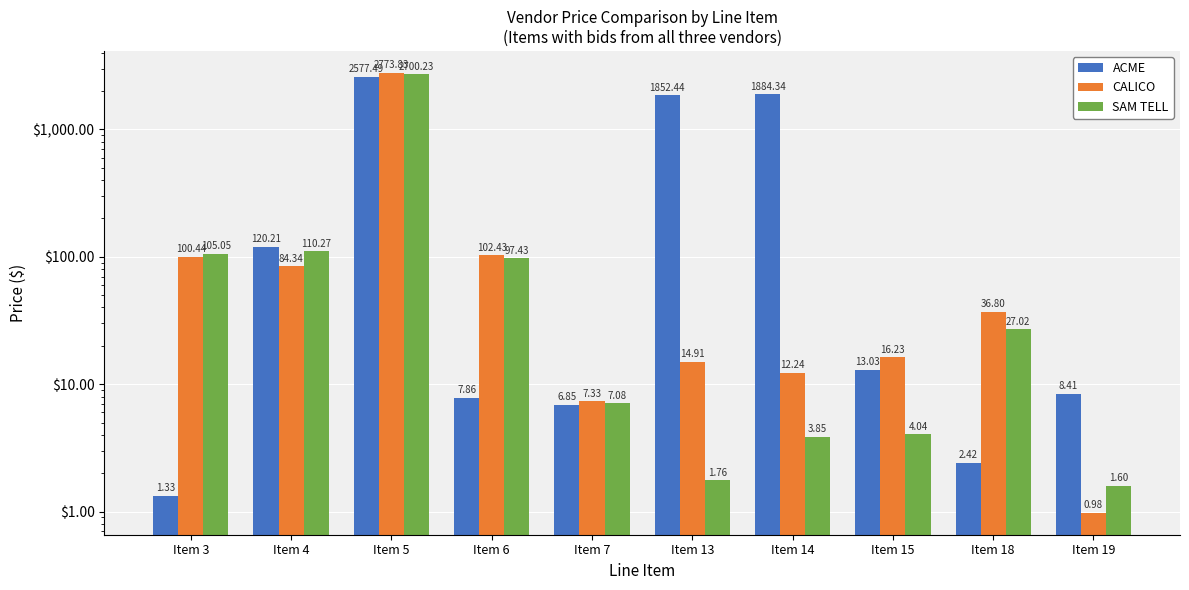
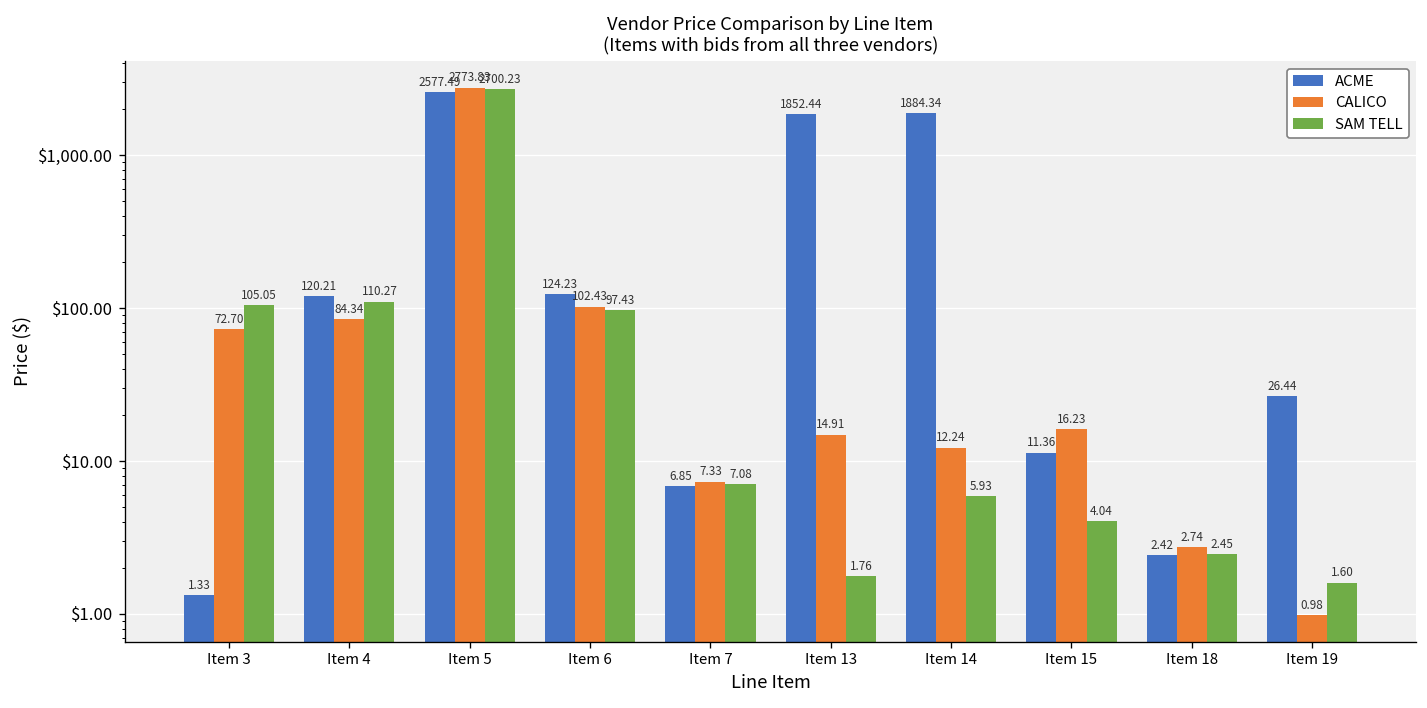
  {
    "ACME": {
      "Item 3": 1.33,
      "Item 4": 120.21,
-     "Item 6": 7.86,
+     "Item 6": 124.23,
      "Item 7": 6.85,
      "Item 13": 1852.44,
      "Item 14": 1884.34,
-     "Item 15": 13.03,
+     "Item 15": 11.36,
      "Item 18": 2.42,
-     "Item 19": 8.41
+     "Item 19": 26.44
    },
    "CALICO": {
-     "Item 3": 100.44,
+     "Item 3": 72.70,
      "Item 4": 84.34,
      "Item 6": 102.43,
      "Item 7": 7.33,
      "Item 13": 14.91,
      "Item 14": 12.24,
      "Item 15": 16.23,
-     "Item 18": 36.80,
+     "Item 18": 2.74,
      "Item 19": 0.98
    },
    "SAM TELL": {
      "Item 3": 105.05,
      "Item 4": 110.27,
      "Item 6": 97.43,
      "Item 7": 7.08,
      "Item 13": 1.76,
-     "Item 14": 3.85,
+     "Item 14": 5.93,
      "Item 15": 4.04,
-     "Item 18": 27.02,
+     "Item 18": 2.45,
      "Item 19": 1.60
    }
  }
